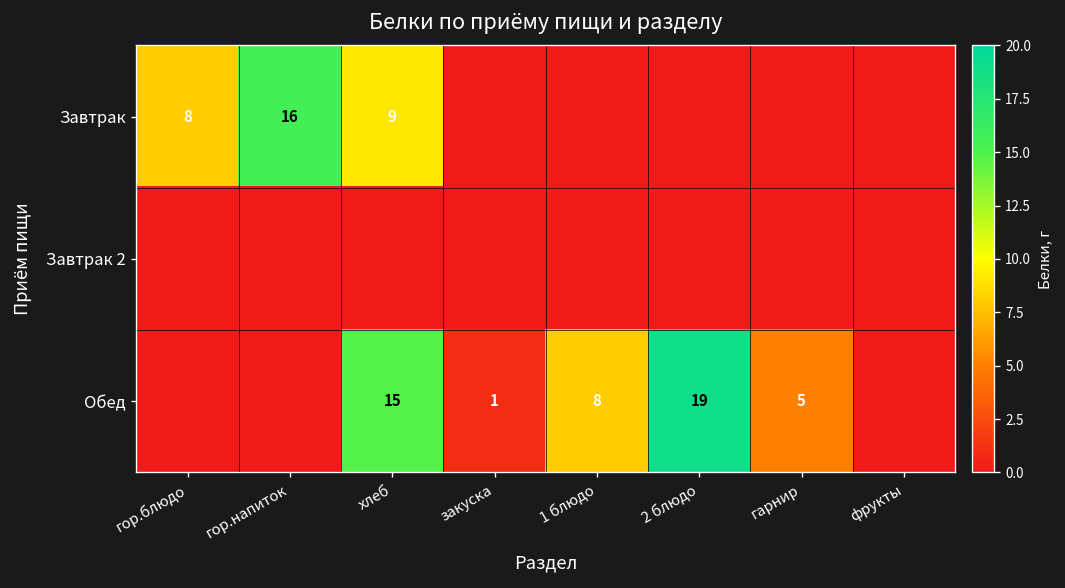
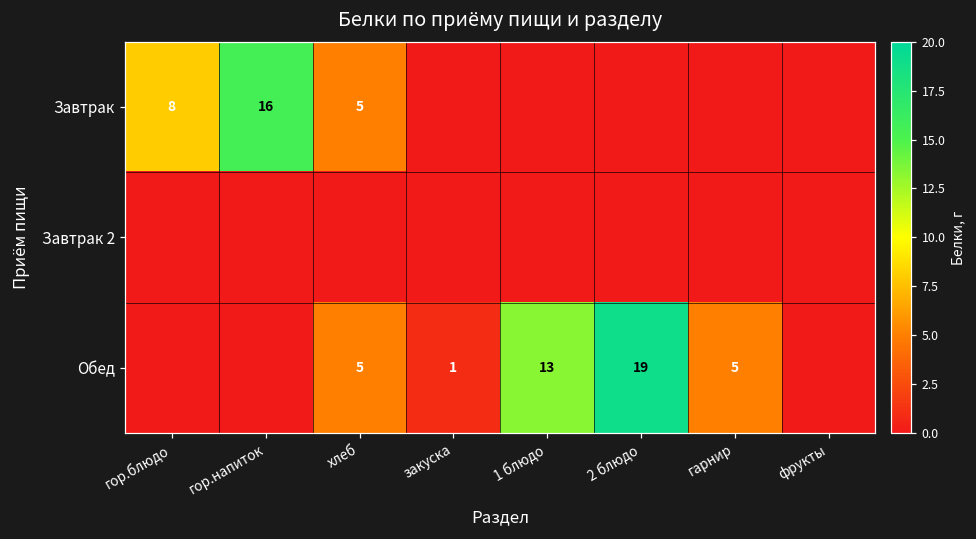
  {
    "Завтрак": {
      "гор.блюдо": 8,
      "гор.напиток": 16,
-     "хлеб": 9
+     "хлеб": 5
    },
    "Обед": {
-     "хлеб": 15,
+     "хлеб": 5,
      "закуска": 1,
-     "1 блюдо": 8,
+     "1 блюдо": 13,
      "2 блюдо": 19,
      "гарнир": 5
    }
  }
